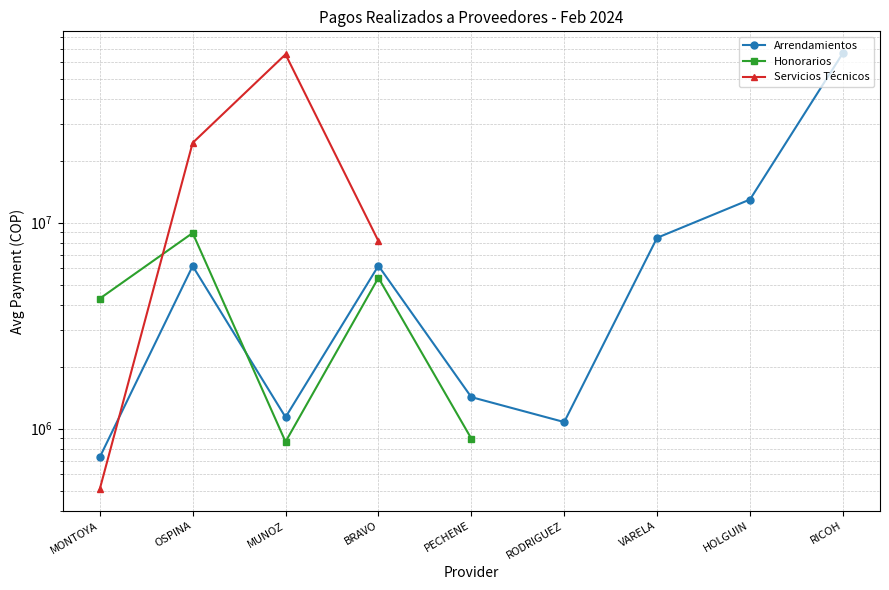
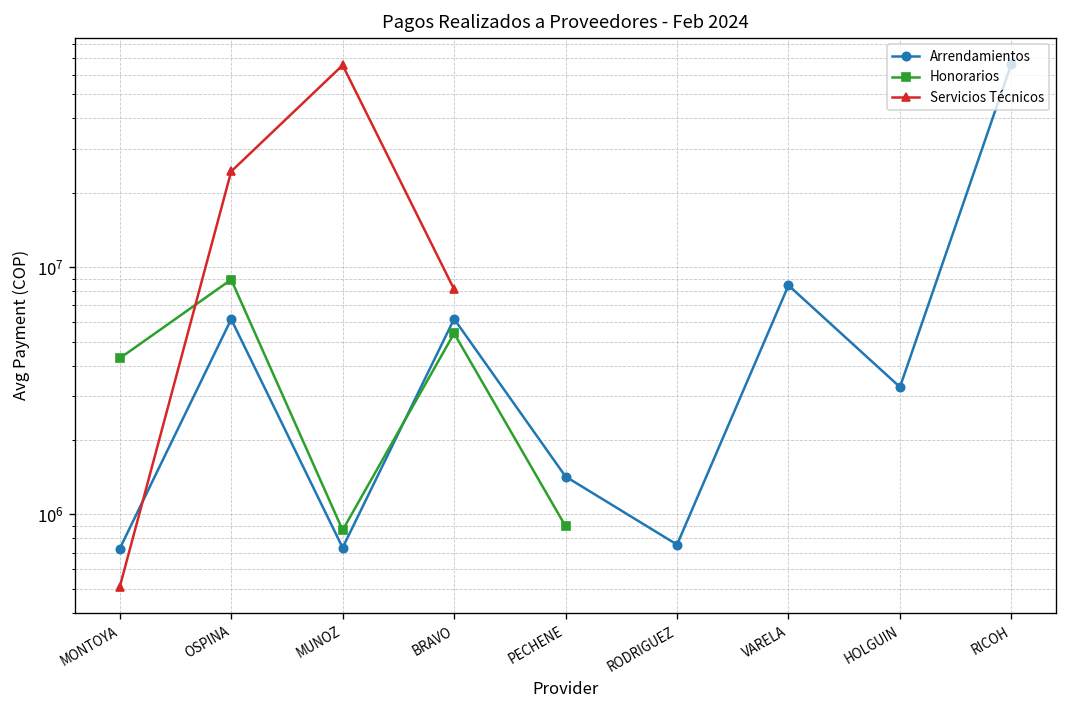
  {
    "Arrendamientos": {
      "MONTOYA": 730000,
      "OSPINA": 6200000,
-     "MUNOZ": 1100000,
+     "MUNOZ": 730000,
      "BRAVO": 6200000,
      "PECHENE": 1400000,
-     "RODRIGUEZ": 1100000,
+     "RODRIGUEZ": 750000,
      "VARELA": 8400000,
-     "HOLGUIN": 13000000
+     "HOLGUIN": 3300000
    },
    "Honorarios": {
      "MONTOYA": 4300000,
      "OSPINA": 8900000,
      "MUNOZ": 860000,
      "BRAVO": 5400000,
      "PECHENE": 900000
    },
    "Servicios Técnicos": {
      "MONTOYA": 510000,
      "OSPINA": 24000000,
      "MUNOZ": 66000000,
      "BRAVO": 8100000
    }
  }
